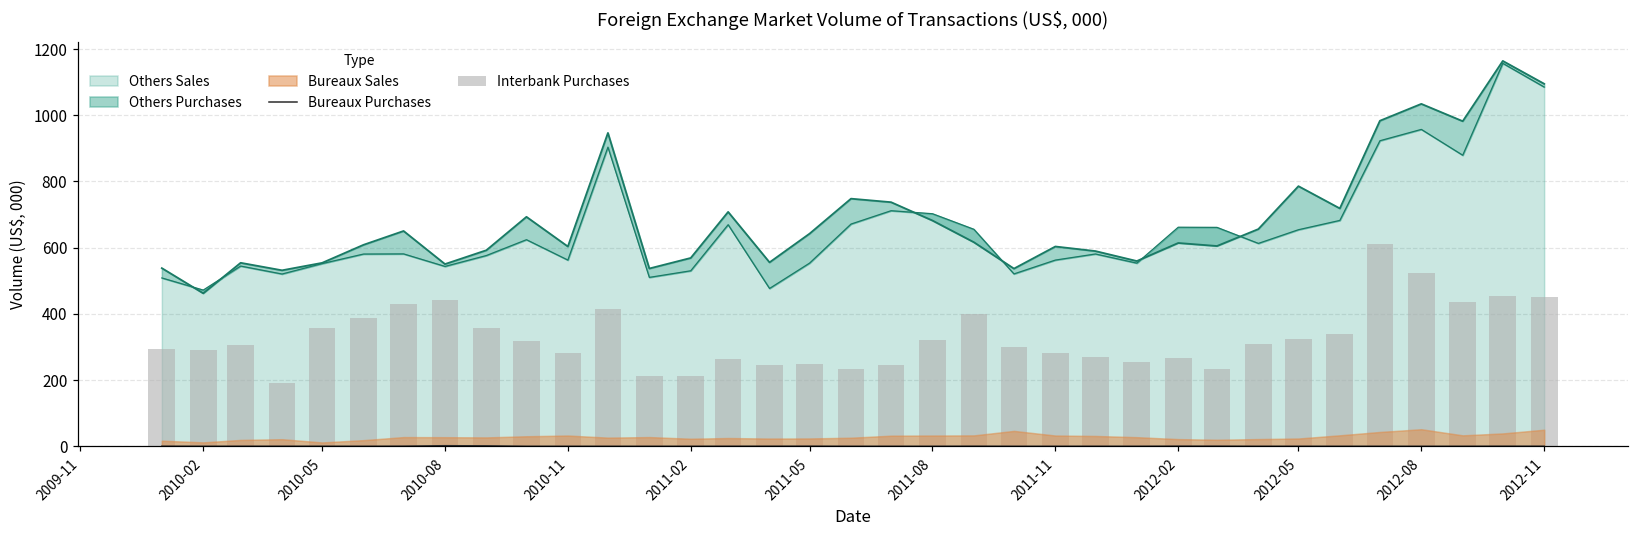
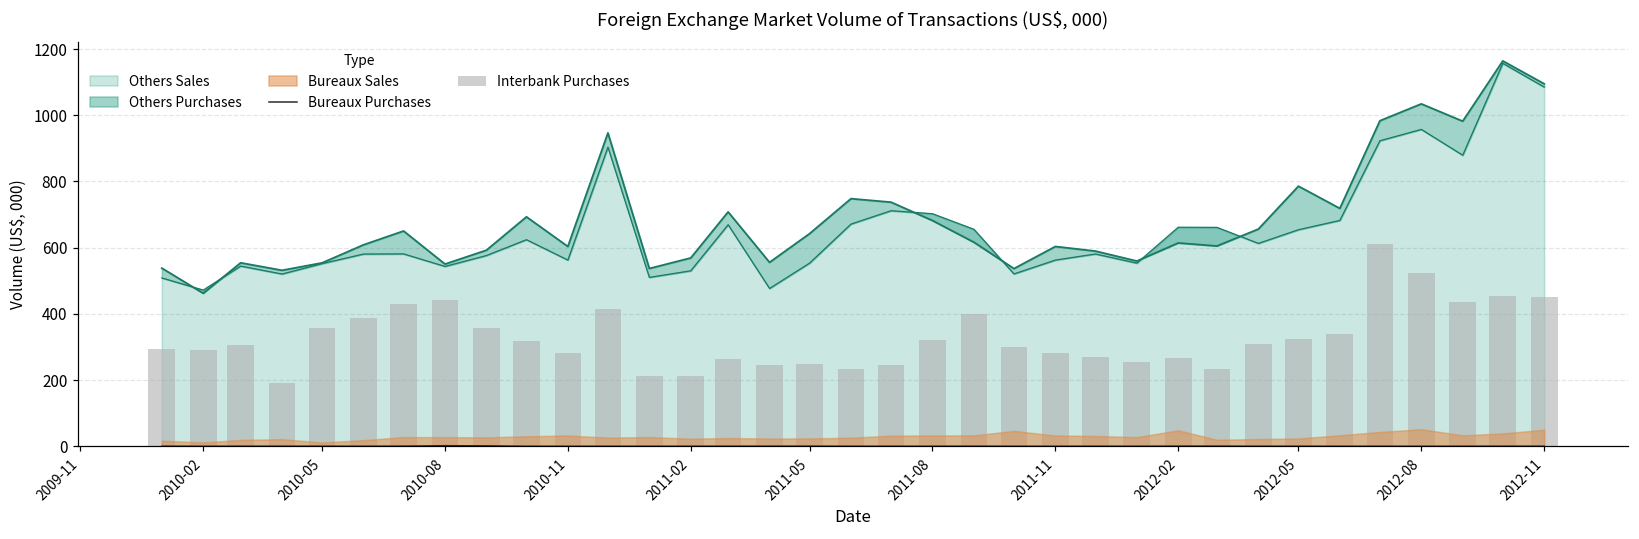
  {
    "Bureaux Purchases": {
      "2010-02": 0,
      "2010-05": 0,
      "2010-08": 0,
      "2010-11": 0,
      "2011-02": 0,
      "2011-05": 0,
      "2011-08": 0,
      "2011-11": 0,
      "2012-02": 0,
      "2012-05": 0,
      "2012-08": 0,
      "2012-11": 0
    },
    "Bureaux Sales": {
      "2010-02": 10,
      "2010-05": 10,
      "2010-08": 30,
      "2010-11": 30,
      "2011-02": 20,
      "2011-05": 20,
      "2011-08": 30,
      "2011-11": 30,
-     "2012-02": 20,
+     "2012-02": 50,
      "2012-05": 20,
      "2012-08": 50,
      "2012-11": 50
    }
  }
